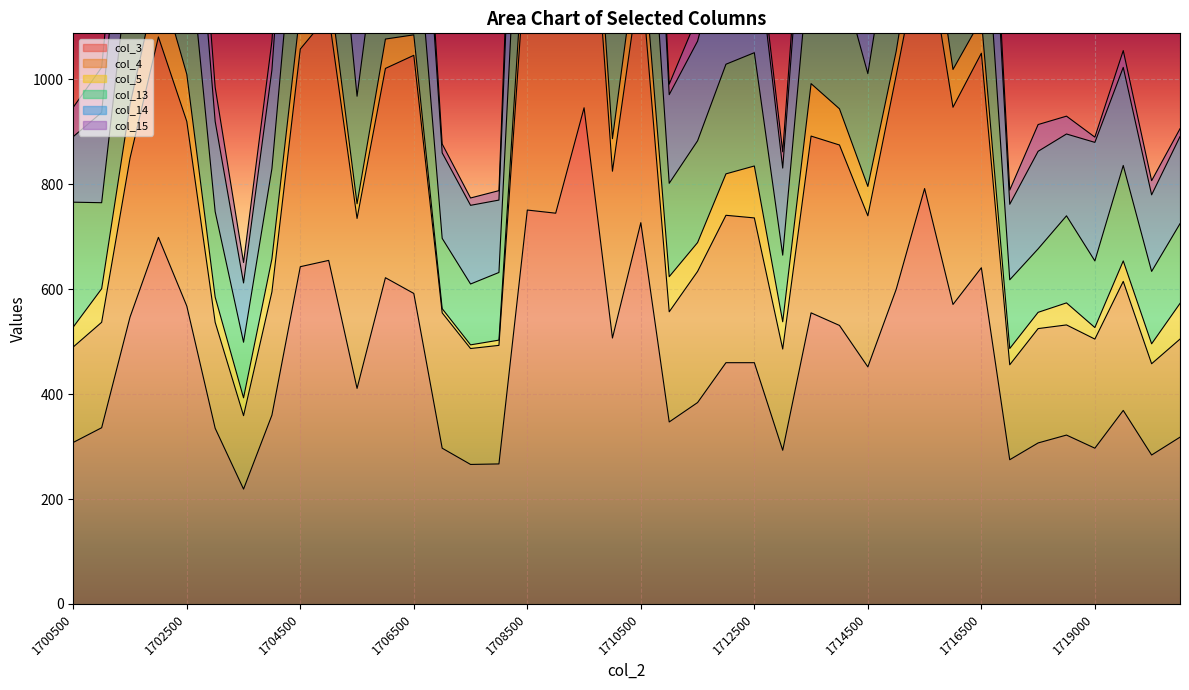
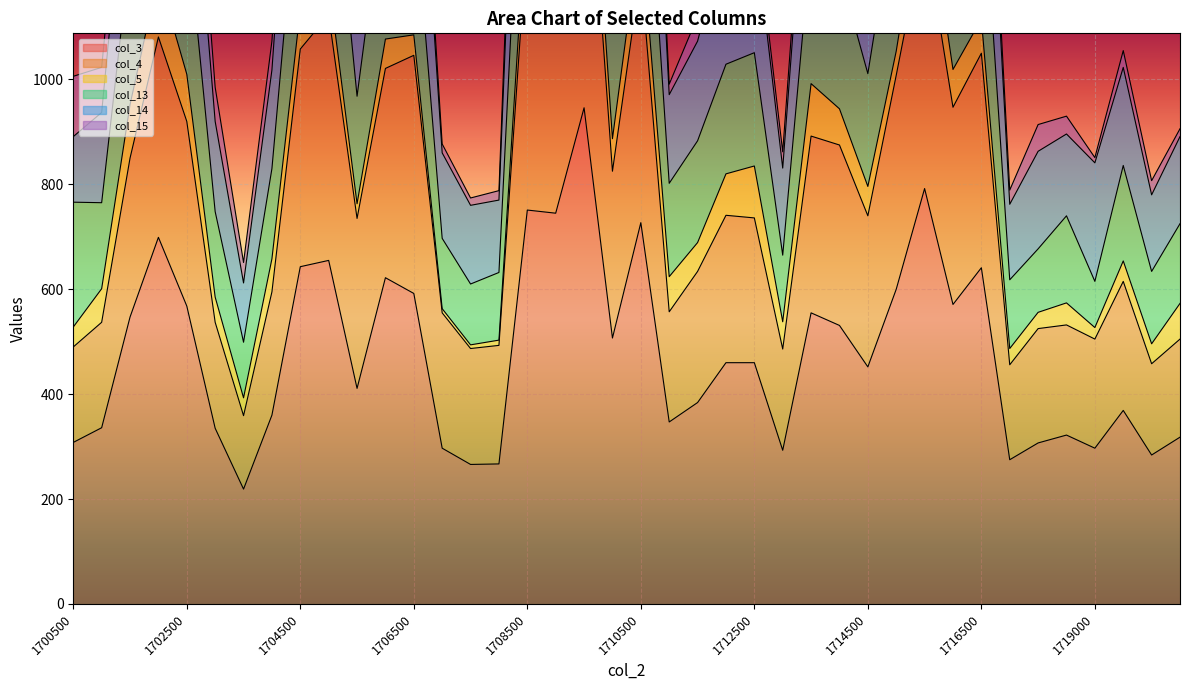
  {
    "col_13": {
      "1700500": 240,
      "1712500": 220,
      "1714500": 220,
-     "1719000": 130
+     "1719000": 90
    },
    "col_14": {
      "1700500": 130,
      "1719000": 230
    },
    "col_15": {
-     "1700500": 60,
+     "1700500": 120,
      "1719000": 10
    }
  }
